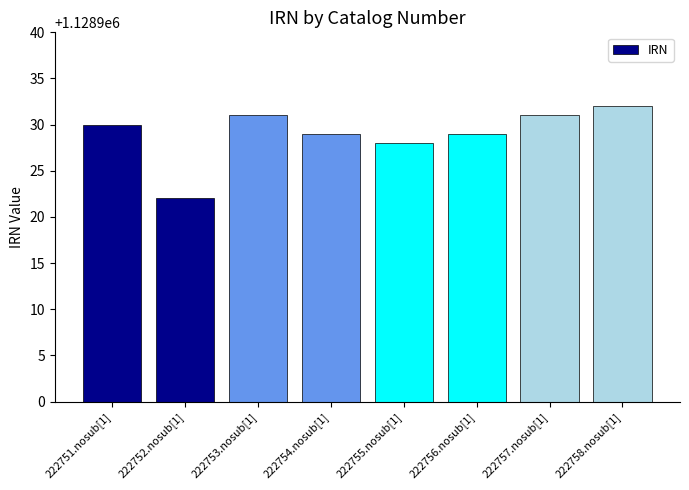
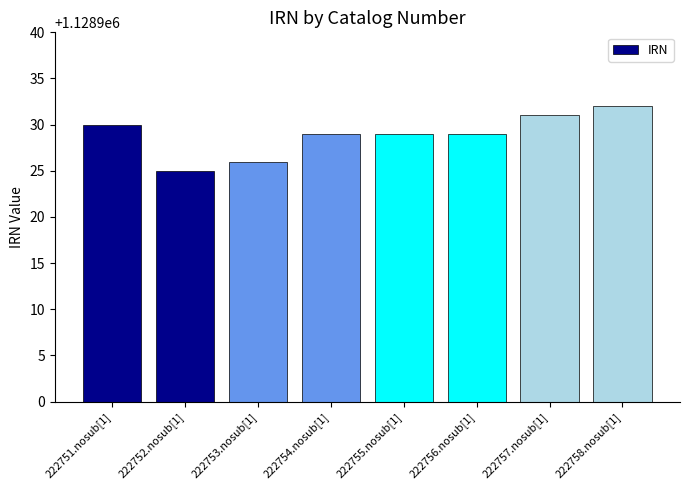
  {
    "222751.nosub[1]": 1128930,
-   "222752.nosub[1]": 1128922,
-   "222753.nosub[1]": 1128931,
+   "222752.nosub[1]": 1128925,
+   "222753.nosub[1]": 1128926,
    "222754.nosub[1]": 1128929,
-   "222755.nosub[1]": 1128928,
+   "222755.nosub[1]": 1128929,
    "222756.nosub[1]": 1128929,
    "222757.nosub[1]": 1128931,
    "222758.nosub[1]": 1128932
  }
